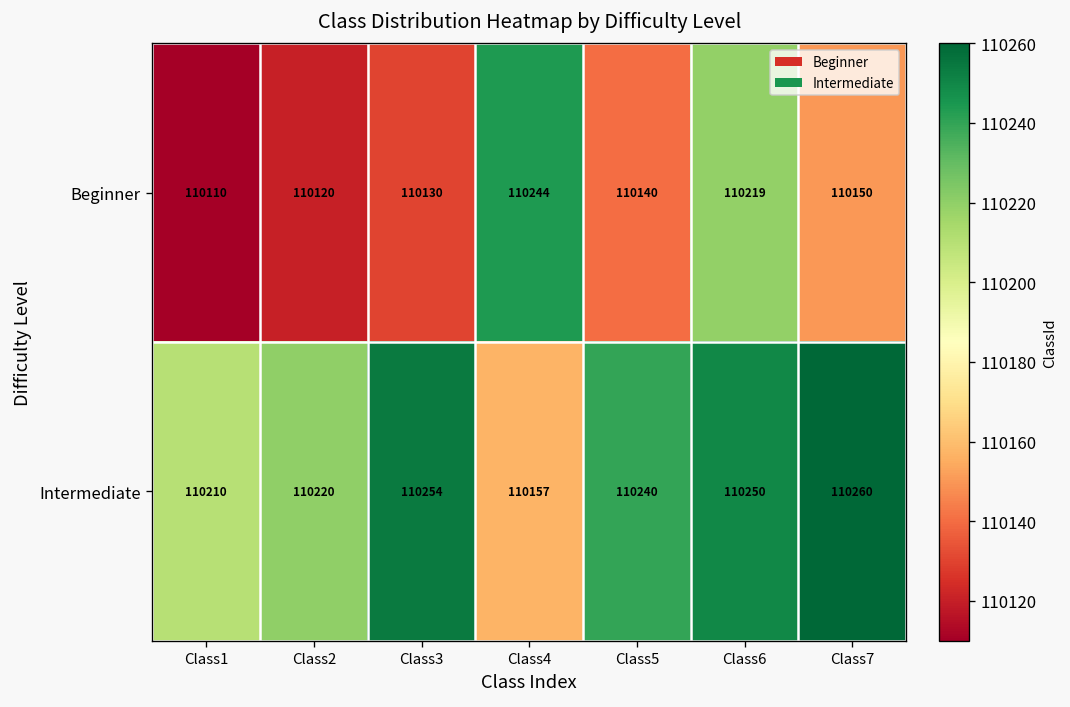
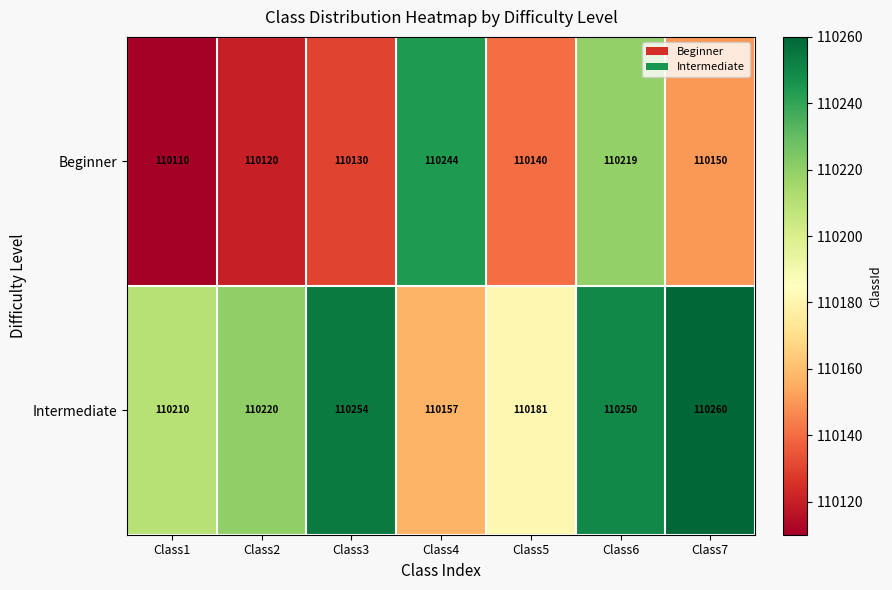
  {
    "Beginner": {
      "Class1": 110110,
      "Class2": 110120,
      "Class3": 110130,
      "Class4": 110244,
      "Class5": 110140,
      "Class6": 110219,
      "Class7": 110150
    },
    "Intermediate": {
      "Class1": 110210,
      "Class2": 110220,
      "Class3": 110254,
      "Class4": 110157,
-     "Class5": 110240,
+     "Class5": 110181,
      "Class6": 110250,
      "Class7": 110260
    }
  }
